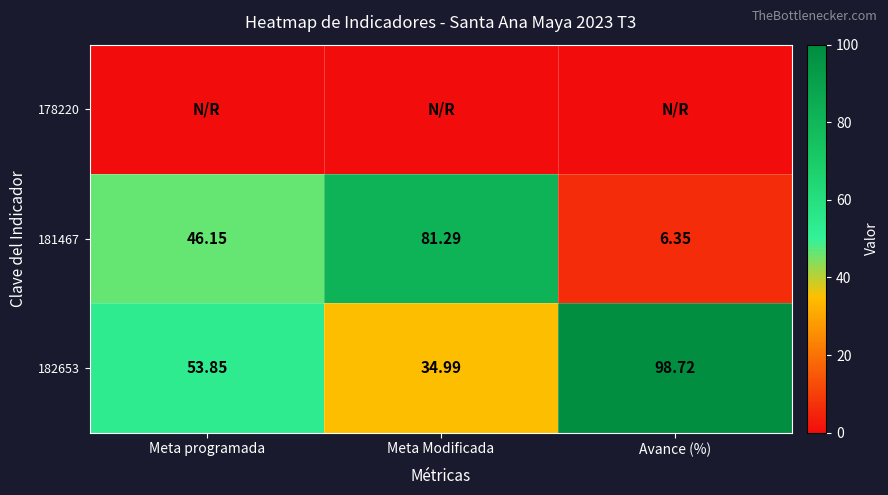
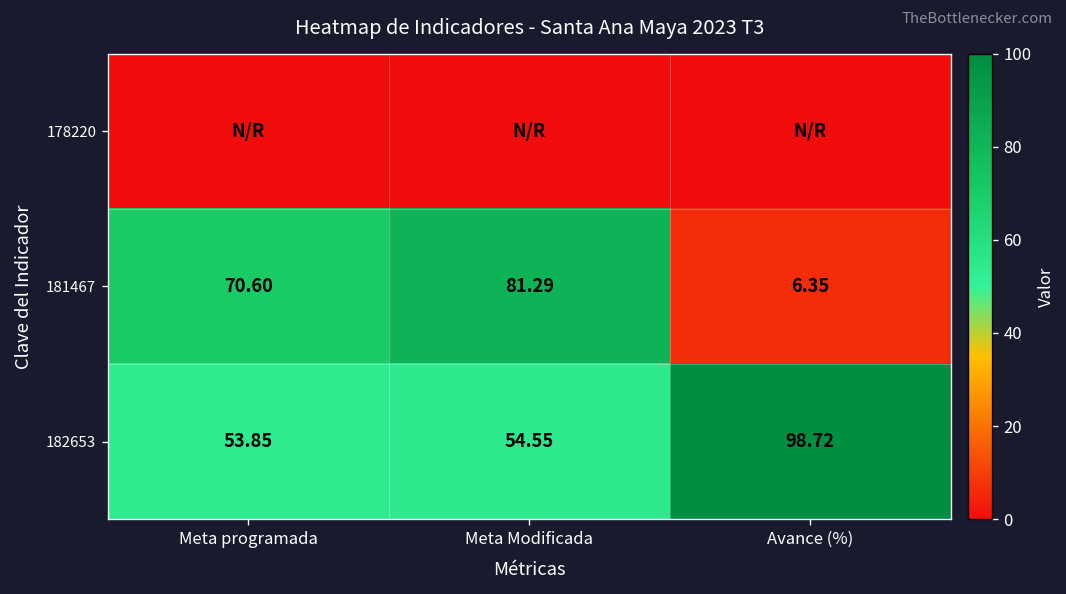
  {
    "181467": {
-     "Meta programada": 46.15,
+     "Meta programada": 70.60,
      "Meta Modificada": 81.29,
      "Avance (%)": 6.35
    },
    "182653": {
      "Meta programada": 53.85,
-     "Meta Modificada": 34.99,
+     "Meta Modificada": 54.55,
      "Avance (%)": 98.72
    }
  }
